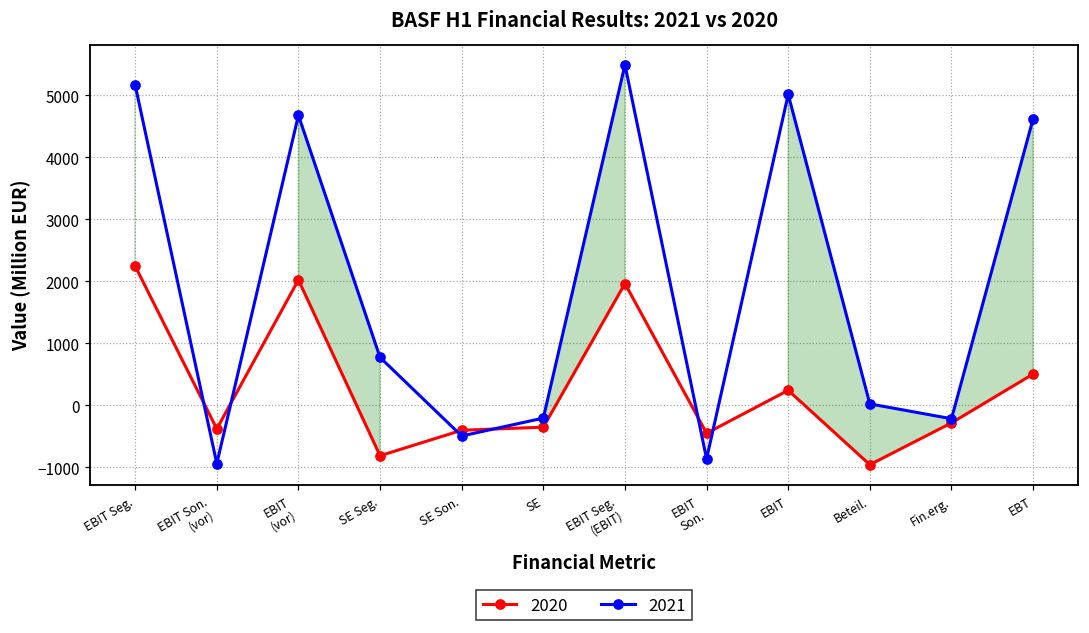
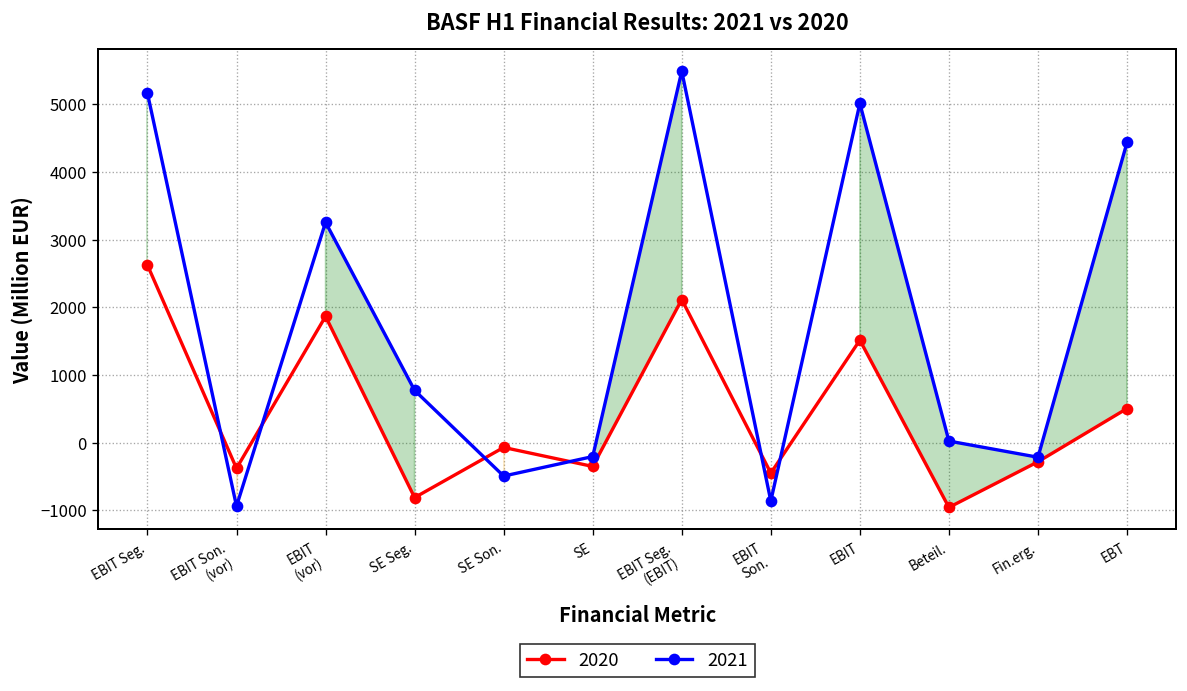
  {
    "2020": {
-     "EBIT Seg.": 2200,
+     "EBIT Seg.": 2600,
      "EBIT Son. (vor)": -400,
-     "EBIT (vor)": 2000,
+     "EBIT (vor)": 1900,
      "SE Seg.": -800,
-     "SE Son.": -400,
+     "SE Son.": -100,
      "SE": -400,
-     "EBIT Seg. (EBIT)": 2000,
+     "EBIT Seg. (EBIT)": 2100,
      "EBIT Son.": -400,
-     "EBIT": 200,
+     "EBIT": 1500,
      "Beteil.": -1000,
      "Fin.erg.": -300,
      "EBT": 500
    },
    "2021": {
      "EBIT Seg.": 5200,
      "EBIT Son. (vor)": -900,
-     "EBIT (vor)": 4700,
+     "EBIT (vor)": 3300,
      "SE Seg.": 800,
      "SE Son.": -500,
      "SE": -200,
      "EBIT Seg. (EBIT)": 5500,
      "EBIT Son.": -900,
      "EBIT": 5000,
      "Beteil.": 0,
      "Fin.erg.": -200,
-     "EBT": 4600
+     "EBT": 4400
    }
  }
